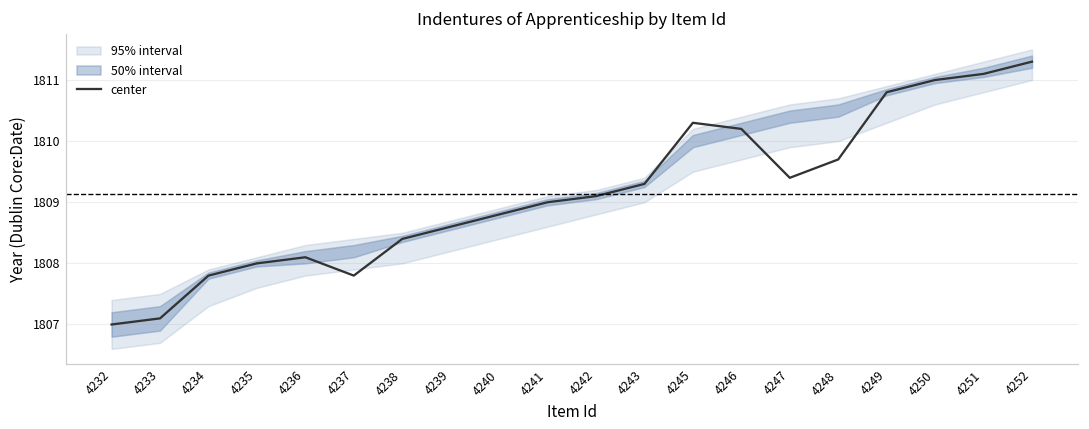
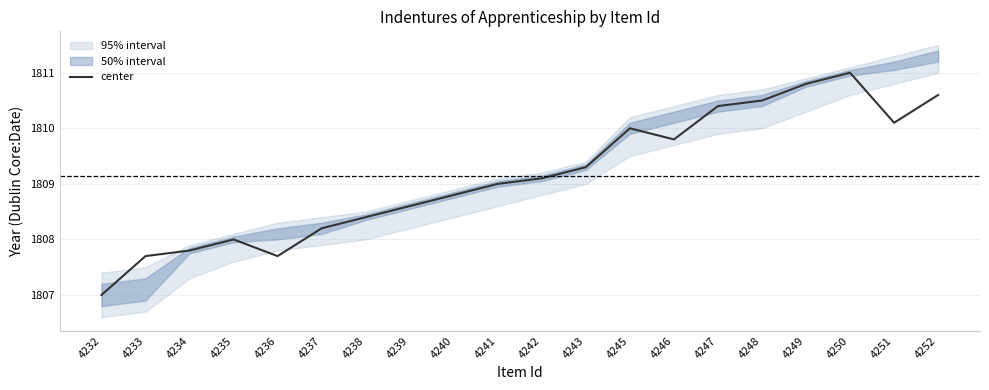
  {
    "center": {
      "4232": 1807.0,
-     "4233": 1807.1,
+     "4233": 1807.7,
      "4234": 1807.8,
      "4235": 1808.0,
-     "4236": 1808.1,
-     "4237": 1807.8,
+     "4236": 1807.7,
+     "4237": 1808.2,
      "4238": 1808.4,
      "4239": 1808.6,
      "4240": 1808.8,
      "4241": 1809.0,
      "4242": 1809.1,
      "4243": 1809.3,
-     "4245": 1810.3,
-     "4246": 1810.2,
-     "4247": 1809.4,
-     "4248": 1809.7,
+     "4245": 1810.0,
+     "4246": 1809.8,
+     "4247": 1810.4,
+     "4248": 1810.5,
      "4249": 1810.8,
      "4250": 1811.0,
-     "4251": 1811.1,
-     "4252": 1811.3
+     "4251": 1810.1,
+     "4252": 1810.6
    }
  }
